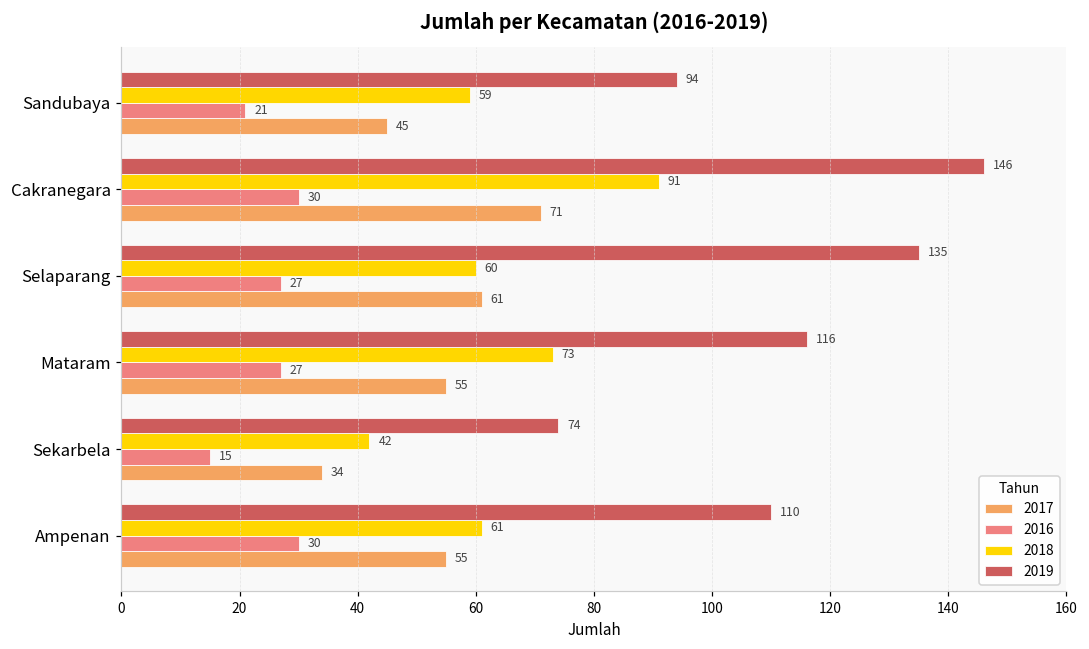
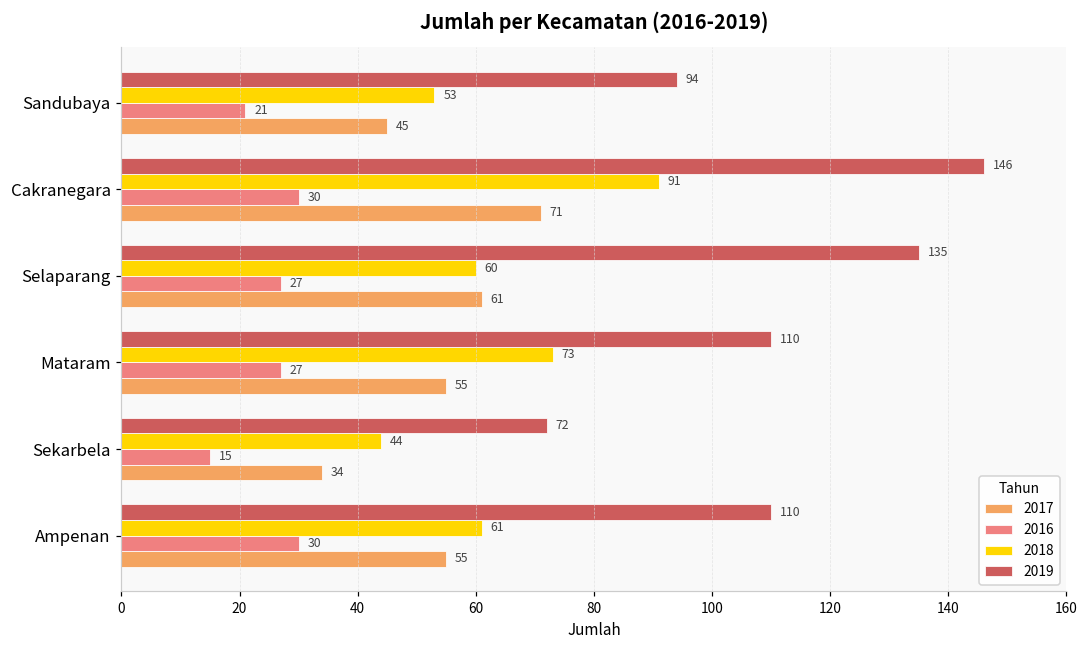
  {
    "2018": {
-     "Sandubaya": 59,
+     "Sandubaya": 53,
      "Cakranegara": 91,
      "Selaparang": 60,
      "Mataram": 73,
-     "Sekarbela": 42,
+     "Sekarbela": 44,
      "Ampenan": 61
    },
    "2019": {
      "Sandubaya": 94,
      "Cakranegara": 146,
      "Selaparang": 135,
-     "Mataram": 116,
-     "Sekarbela": 74,
+     "Mataram": 110,
+     "Sekarbela": 72,
      "Ampenan": 110
    }
  }
